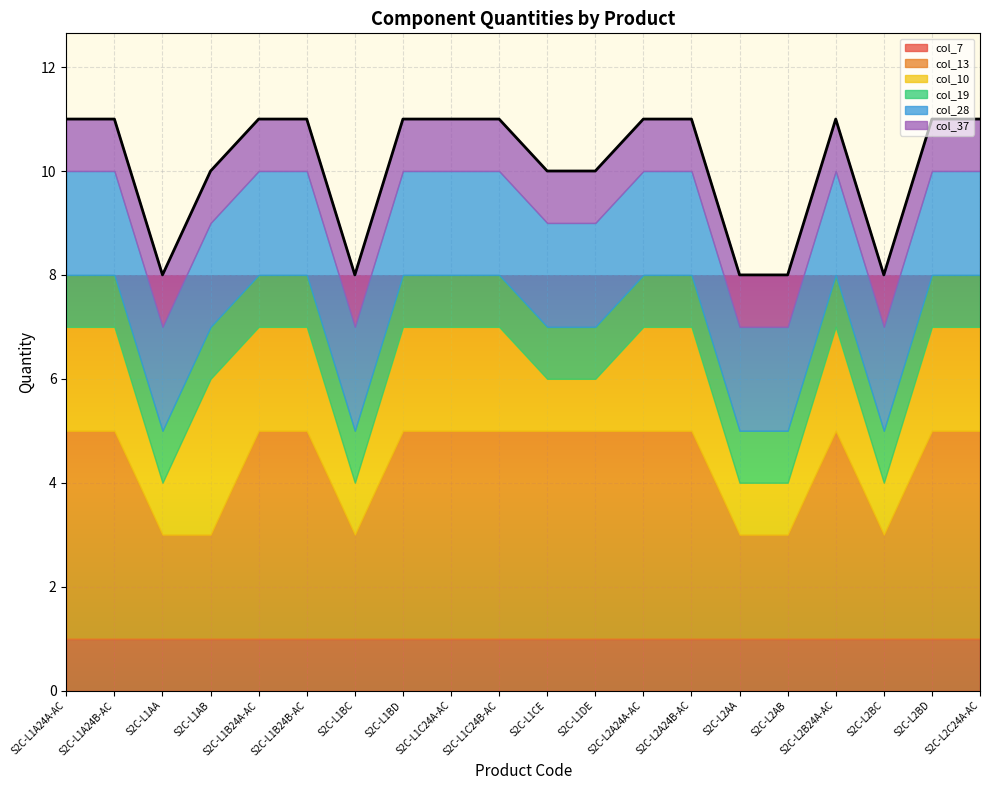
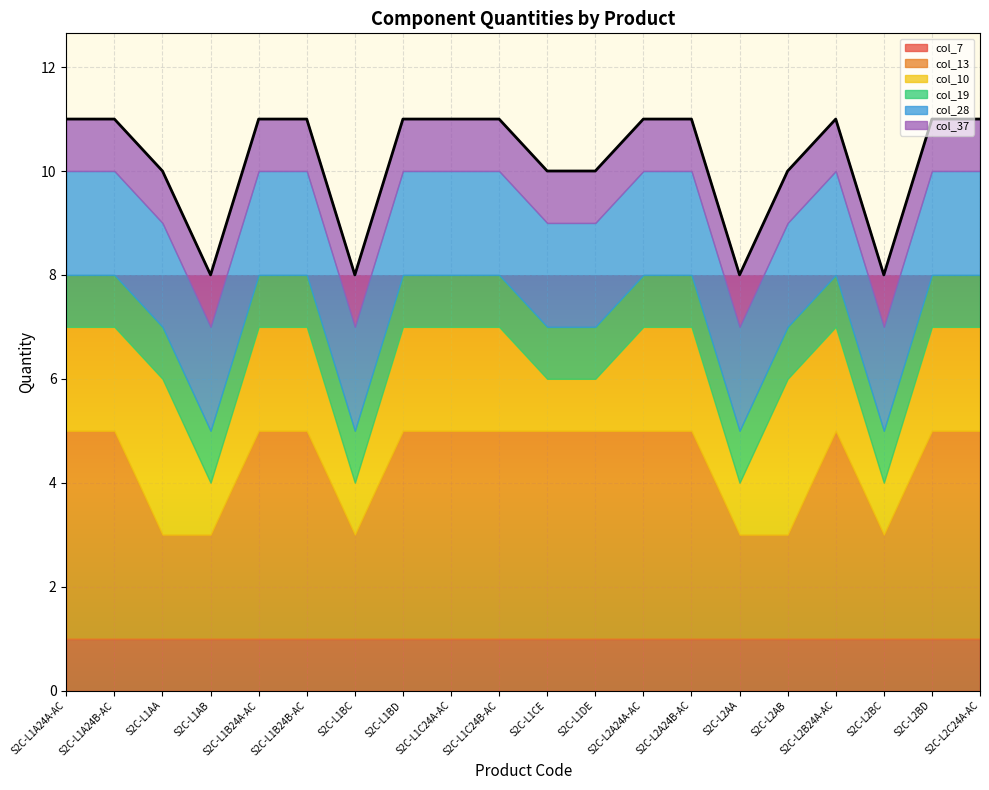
  {
    "col_10": {
      "S2C-L1A24A-AC": 2,
      "S2C-L1A24B-AC": 2,
-     "S2C-L1AA": 1,
-     "S2C-L1AB": 3,
+     "S2C-L1AA": 3,
+     "S2C-L1AB": 1,
      "S2C-L1B24A-AC": 2,
      "S2C-L1B24B-AC": 2,
      "S2C-L1BC": 1,
      "S2C-L1BD": 2,
      "S2C-L1C24A-AC": 2,
      "S2C-L1C24B-AC": 2,
      "S2C-L1CE": 1,
      "S2C-L1DE": 1,
      "S2C-L2A24A-AC": 2,
      "S2C-L2A24B-AC": 2,
      "S2C-L2AA": 1,
-     "S2C-L2AB": 1,
+     "S2C-L2AB": 3,
      "S2C-L2B24A-AC": 2,
      "S2C-L2BC": 1,
      "S2C-L2BD": 2,
      "S2C-L2C24A-AC": 2
    },
    "col_19": {
      "S2C-L1A24A-AC": 1,
      "S2C-L1A24B-AC": 1,
      "S2C-L1AA": 1,
      "S2C-L1AB": 1,
      "S2C-L1B24A-AC": 1,
      "S2C-L1B24B-AC": 1,
      "S2C-L1BC": 1,
      "S2C-L1BD": 1,
      "S2C-L1C24A-AC": 1,
      "S2C-L1C24B-AC": 1,
      "S2C-L1CE": 1,
      "S2C-L1DE": 1,
      "S2C-L2A24A-AC": 1,
      "S2C-L2A24B-AC": 1,
      "S2C-L2AA": 1,
      "S2C-L2AB": 1,
      "S2C-L2B24A-AC": 1,
      "S2C-L2BC": 1,
      "S2C-L2BD": 1,
      "S2C-L2C24A-AC": 1
    },
    "col_28": {
      "S2C-L1A24A-AC": 2,
      "S2C-L1A24B-AC": 2,
      "S2C-L1AA": 2,
      "S2C-L1AB": 2,
      "S2C-L1B24A-AC": 2,
      "S2C-L1B24B-AC": 2,
      "S2C-L1BC": 2,
      "S2C-L1BD": 2,
      "S2C-L1C24A-AC": 2,
      "S2C-L1C24B-AC": 2,
      "S2C-L1CE": 2,
      "S2C-L1DE": 2,
      "S2C-L2A24A-AC": 2,
      "S2C-L2A24B-AC": 2,
      "S2C-L2AA": 2,
      "S2C-L2AB": 2,
      "S2C-L2B24A-AC": 2,
      "S2C-L2BC": 2,
      "S2C-L2BD": 2,
      "S2C-L2C24A-AC": 2
    },
    "col_37": {
      "S2C-L1A24A-AC": 1,
      "S2C-L1A24B-AC": 1,
      "S2C-L1AA": 1,
      "S2C-L1AB": 1,
      "S2C-L1B24A-AC": 1,
      "S2C-L1B24B-AC": 1,
      "S2C-L1BC": 1,
      "S2C-L1BD": 1,
      "S2C-L1C24A-AC": 1,
      "S2C-L1C24B-AC": 1,
      "S2C-L1CE": 1,
      "S2C-L1DE": 1,
      "S2C-L2A24A-AC": 1,
      "S2C-L2A24B-AC": 1,
      "S2C-L2AA": 1,
      "S2C-L2AB": 1,
      "S2C-L2B24A-AC": 1,
      "S2C-L2BC": 1,
      "S2C-L2C24A-AC": 1
    }
  }
